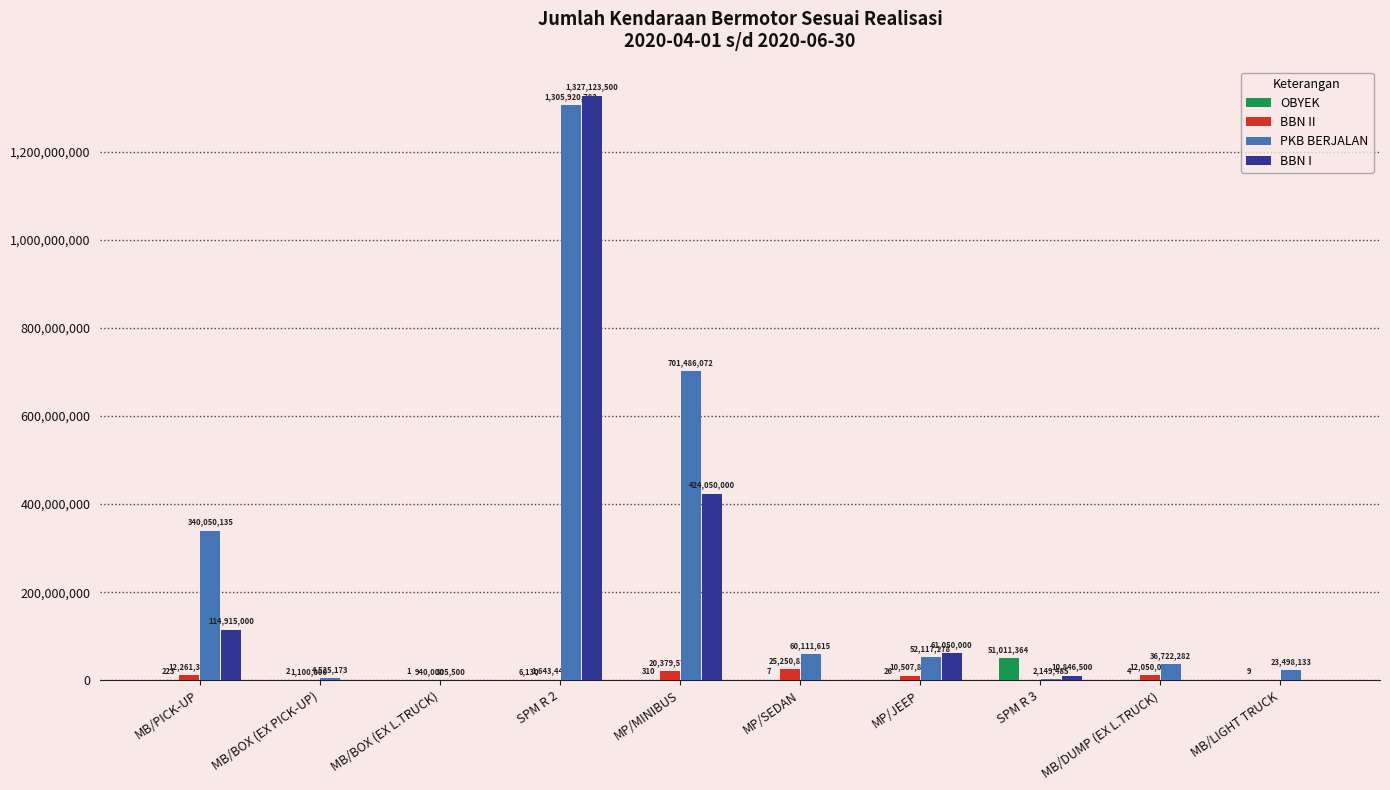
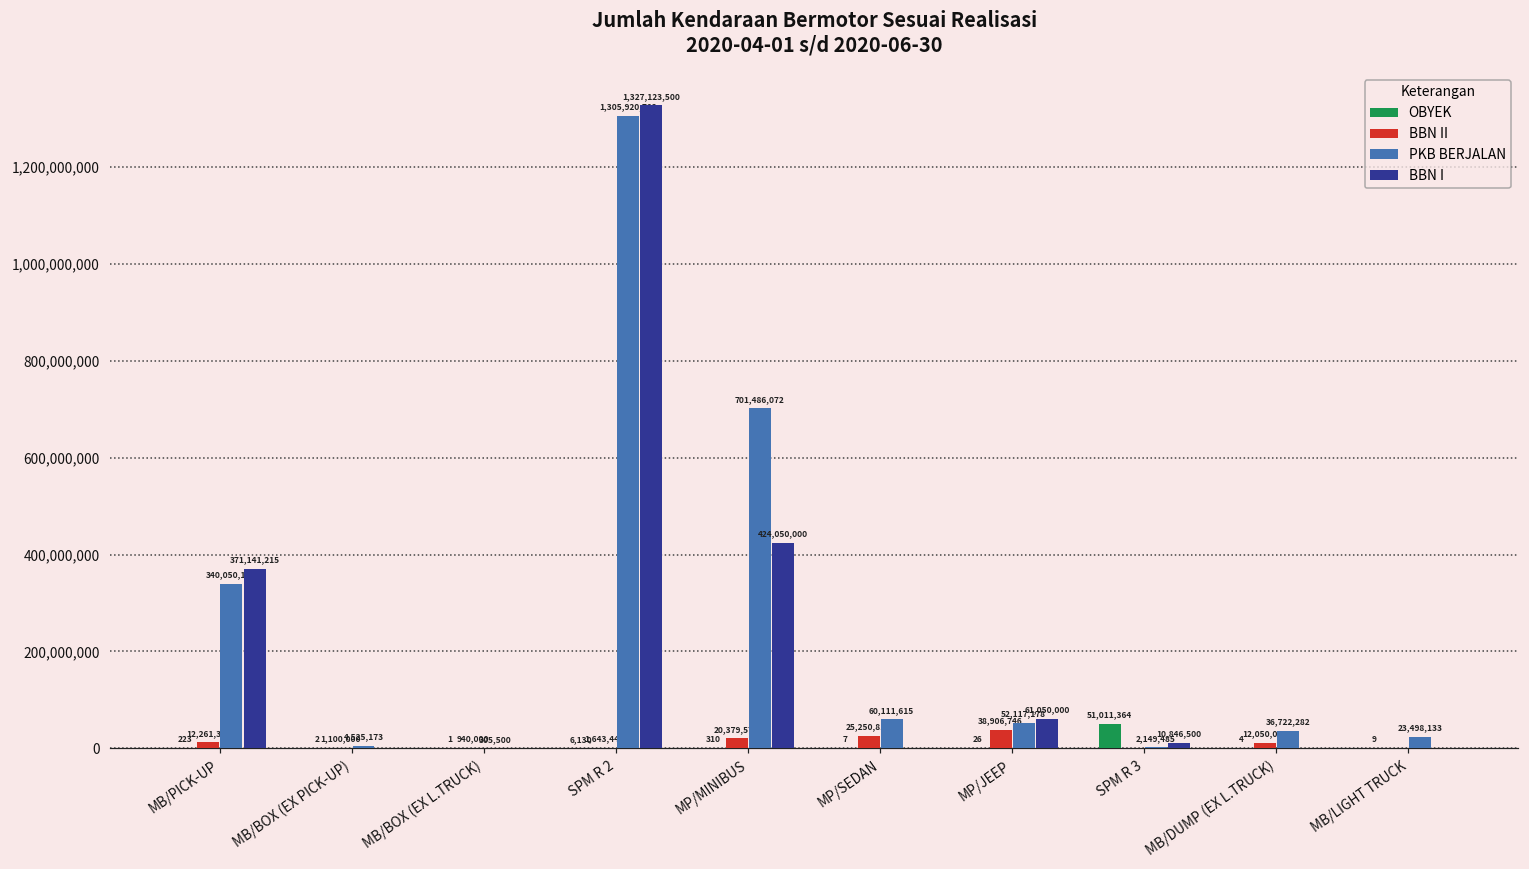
  {
    "OBYEK": {
      "MB/BOX (EX PICK-UP)": "2",
      "MB/BOX (EX L.TRUCK)": "1",
      "MP/MINIBUS": "310",
      "MP/SEDAN": "7",
      "MP/JEEP": "26",
      "SPM R 3": "51,011,364",
      "MB/LIGHT TRUCK": "9"
    },
    "BBN II": {
      "MB/PICK-UP": "12,261,320",
      "MP/MINIBUS": "20,379,573",
      "MP/SEDAN": "25,250,815",
-     "MP/JEEP": "10,507,850",
+     "MP/JEEP": "38,906,746",
      "MB/DUMP (EX L.TRUCK)": "12,050,000"
    },
    "PKB BERJALAN": {
      "MB/PICK-UP": "340,050,135",
      "SPM R 2": "1,305,920,782",
      "MP/MINIBUS": "701,486,072",
      "MP/SEDAN": "60,111,615",
      "MB/DUMP (EX L.TRUCK)": "36,722,282",
      "MB/LIGHT TRUCK": "23,498,133"
    },
    "BBN I": {
-     "MB/PICK-UP": "114,915,000",
+     "MB/PICK-UP": "371,141,215",
      "SPM R 2": "1,327,123,500",
      "MP/MINIBUS": "424,050,000"
    }
  }
